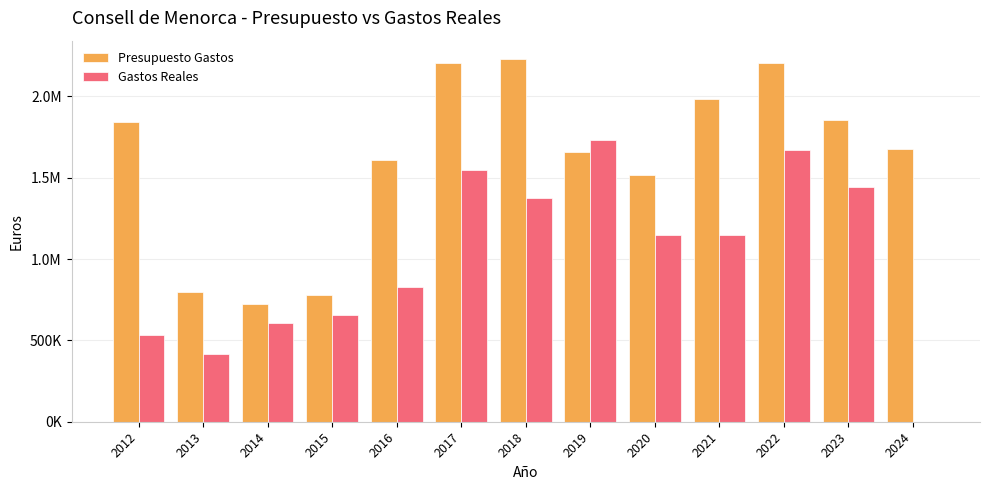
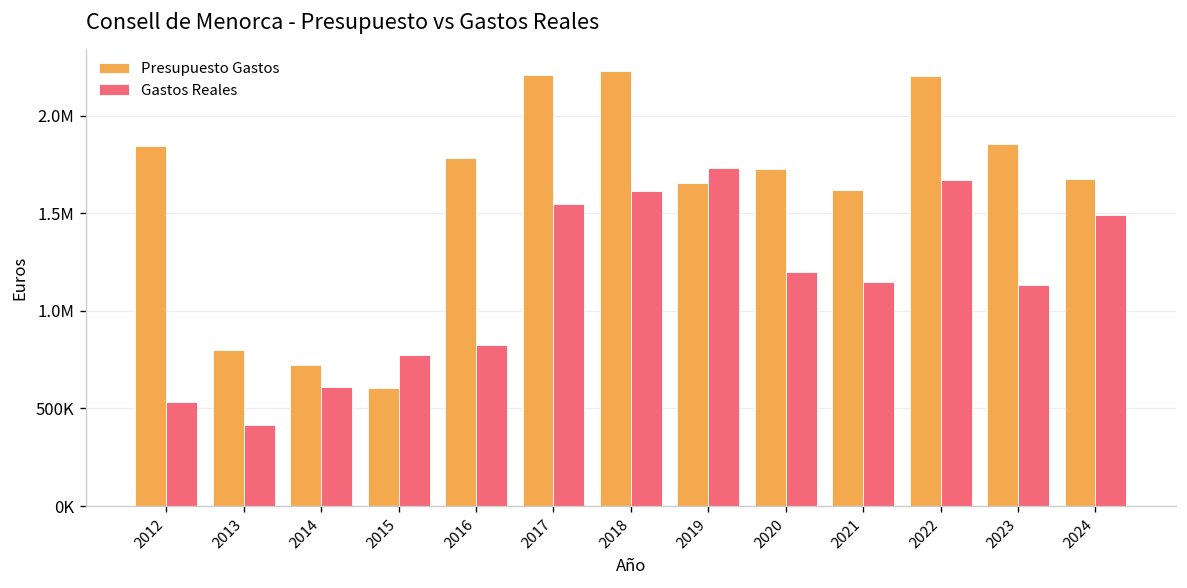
  {
    "Presupuesto Gastos": {
      "2012": 1840000,
      "2013": 800000,
      "2014": 720000,
-     "2015": 780000,
-     "2016": 1610000,
+     "2015": 610000,
+     "2016": 1780000,
      "2017": 2210000,
      "2018": 2230000,
      "2019": 1660000,
-     "2020": 1520000,
-     "2021": 1990000,
+     "2020": 1730000,
+     "2021": 1620000,
      "2022": 2200000,
      "2023": 1850000,
      "2024": 1680000
    },
    "Gastos Reales": {
      "2012": 530000,
      "2013": 410000,
      "2014": 610000,
-     "2015": 660000,
+     "2015": 780000,
      "2016": 830000,
      "2017": 1550000,
-     "2018": 1370000,
+     "2018": 1610000,
      "2019": 1730000,
-     "2020": 1150000,
+     "2020": 1200000,
      "2021": 1150000,
      "2022": 1670000,
-     "2023": 1450000,
-     "2024": 0
+     "2023": 1130000,
+     "2024": 1490000
    }
  }
